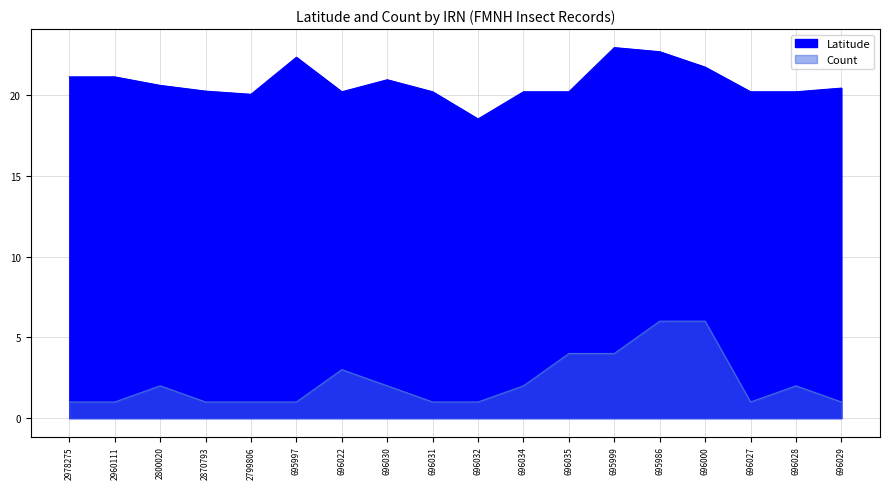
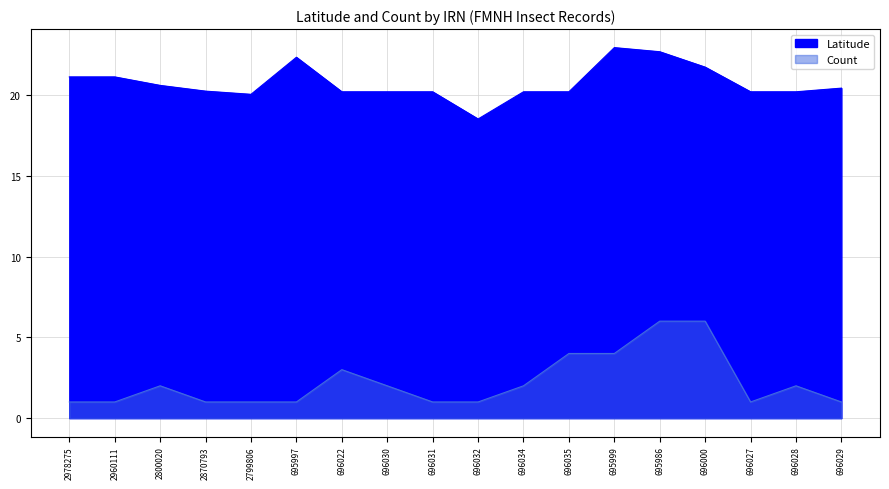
  {
    "Latitude": {
      "2978275": 21.1,
      "2960111": 21.1,
      "2800020": 20.6,
      "2870793": 20.2,
      "2799806": 20.0,
      "695997": 22.3,
      "696022": 20.2,
-     "696030": 20.9,
+     "696030": 20.2,
      "696031": 20.2,
      "696032": 18.5,
      "696034": 20.2,
      "696035": 20.2,
      "695999": 22.9,
      "695986": 22.7,
      "696000": 21.7,
      "696027": 20.2,
      "696028": 20.2,
      "696029": 20.4
    },
    "Count": {
      "2978275": 1.0,
      "2960111": 1.0,
      "2800020": 2.0,
      "2870793": 1.0,
      "2799806": 1.0,
      "695997": 1.0,
      "696022": 3.0,
      "696030": 2.0,
      "696031": 1.0,
      "696032": 1.0,
      "696034": 2.0,
      "696035": 4.0,
      "695999": 4.0,
      "695986": 6.0,
      "696000": 6.0,
      "696027": 1.0,
      "696028": 2.0,
      "696029": 1.0
    }
  }
